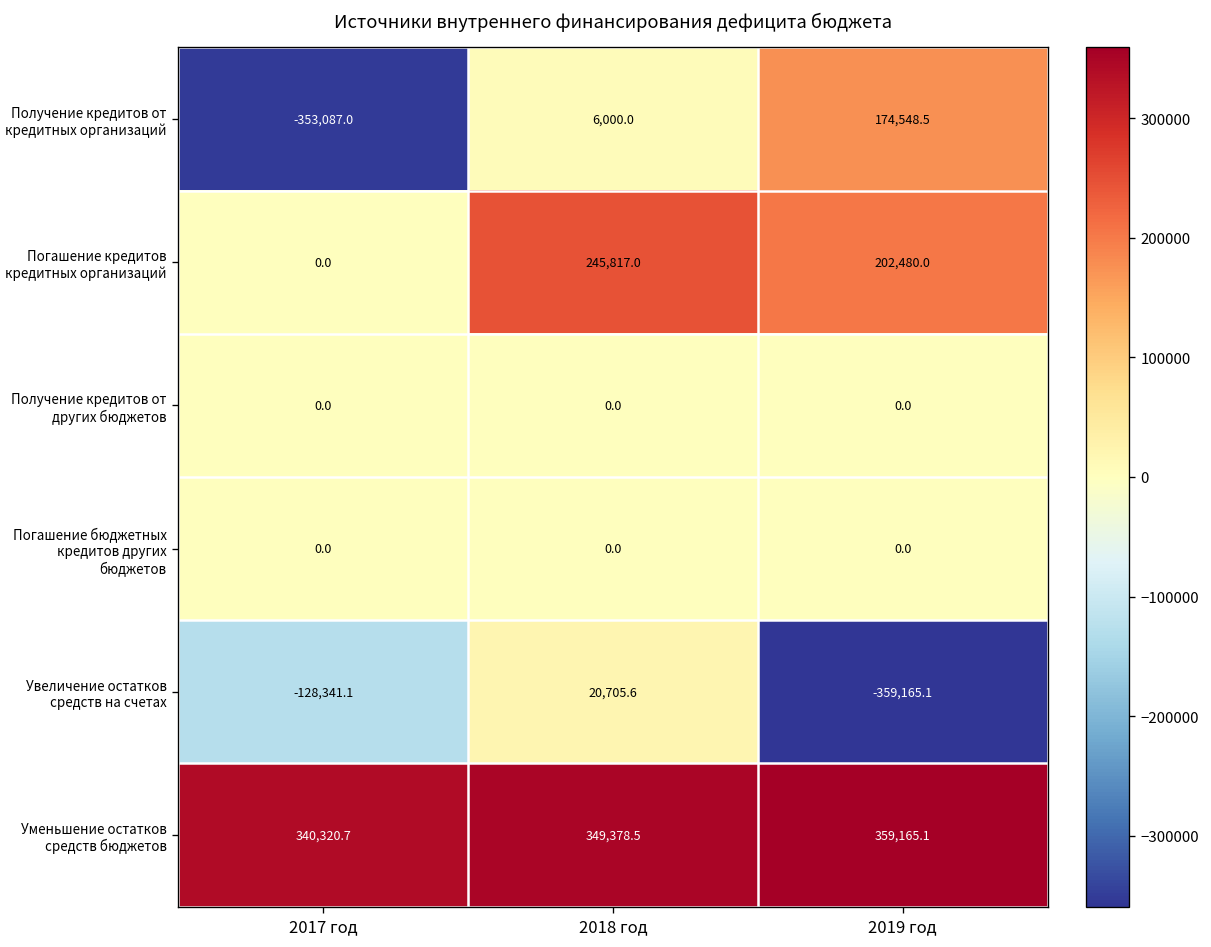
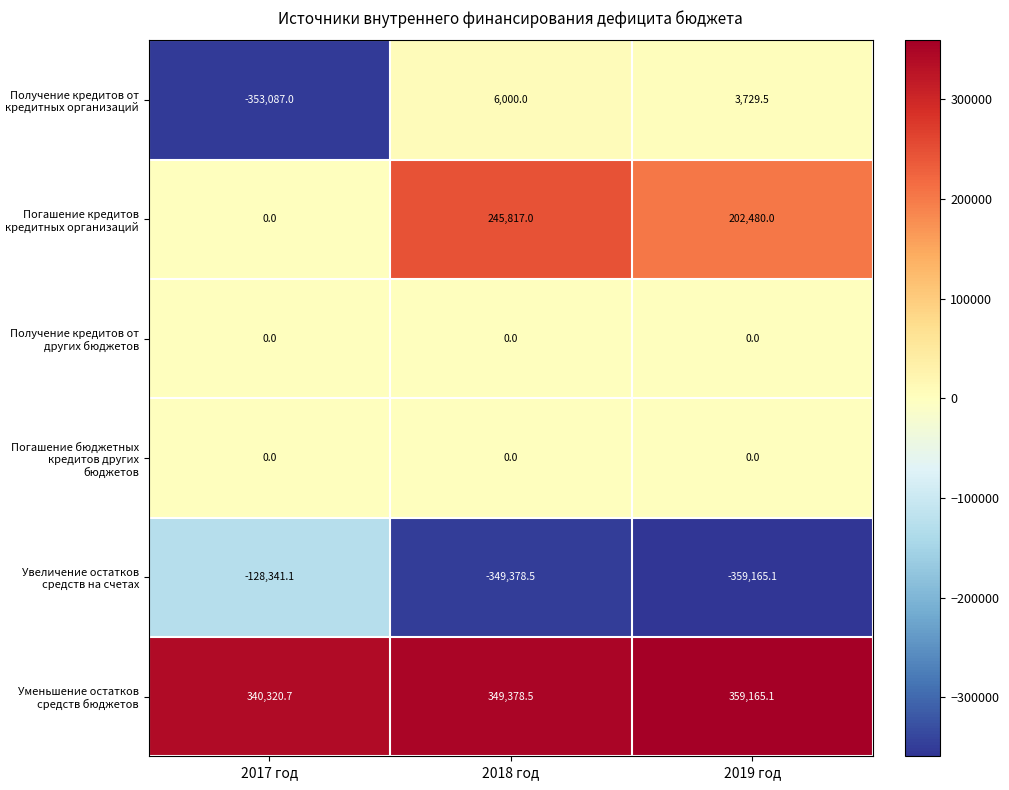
  {
    "Получение кредитов от кредитных организаций": {
      "2017 год": "-353,087.0",
      "2018 год": "6,000.0",
-     "2019 год": "174,548.5"
+     "2019 год": "3,729.5"
    },
    "Погашение кредитов кредитных организаций": {
      "2017 год": "0.0",
      "2018 год": "245,817.0",
      "2019 год": "202,480.0"
    },
    "Получение кредитов от других бюджетов": {
      "2017 год": "0.0",
      "2018 год": "0.0",
      "2019 год": "0.0"
    },
    "Погашение бюджетных кредитов других бюджетов": {
      "2017 год": "0.0",
      "2018 год": "0.0",
      "2019 год": "0.0"
    },
    "Увеличение остатков средств на счетах": {
      "2017 год": "-128,341.1",
-     "2018 год": "20,705.6",
+     "2018 год": "-349,378.5",
      "2019 год": "-359,165.1"
    },
    "Уменьшение остатков средств бюджетов": {
      "2017 год": "340,320.7",
      "2018 год": "349,378.5",
      "2019 год": "359,165.1"
    }
  }
